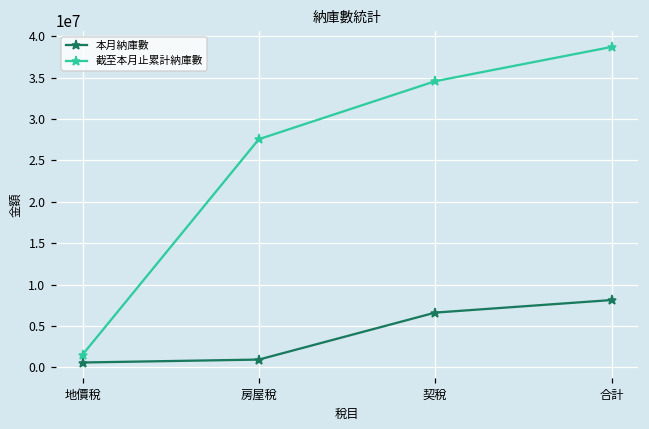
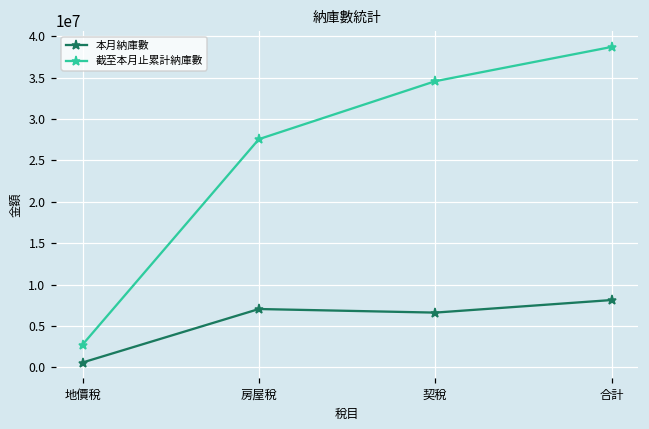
  {
    "本月納庫數": {
      "地價稅": 1000000,
-     "房屋稅": 1000000,
+     "房屋稅": 7000000,
      "契稅": 7000000,
      "合計": 8000000
    },
    "截至本月止累計納庫數": {
-     "地價稅": 2000000,
+     "地價稅": 3000000,
      "房屋稅": 28000000,
      "契稅": 35000000,
      "合計": 39000000
    }
  }
